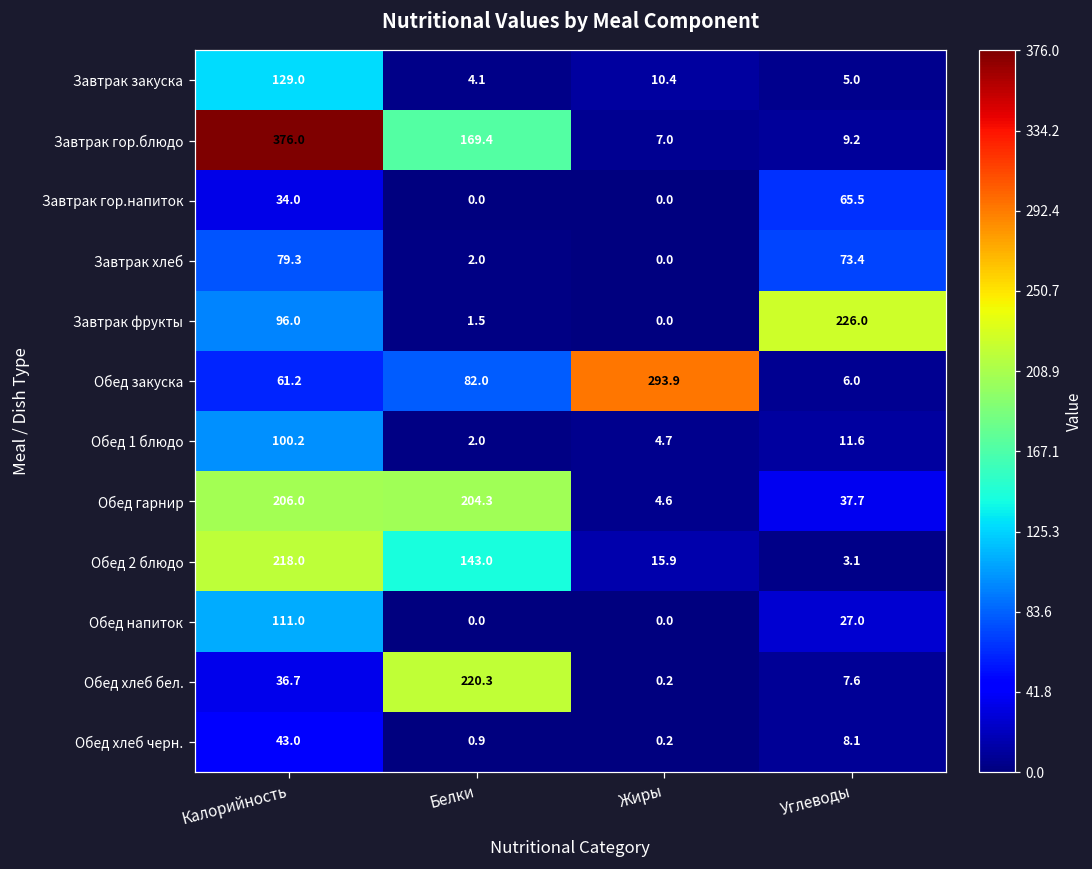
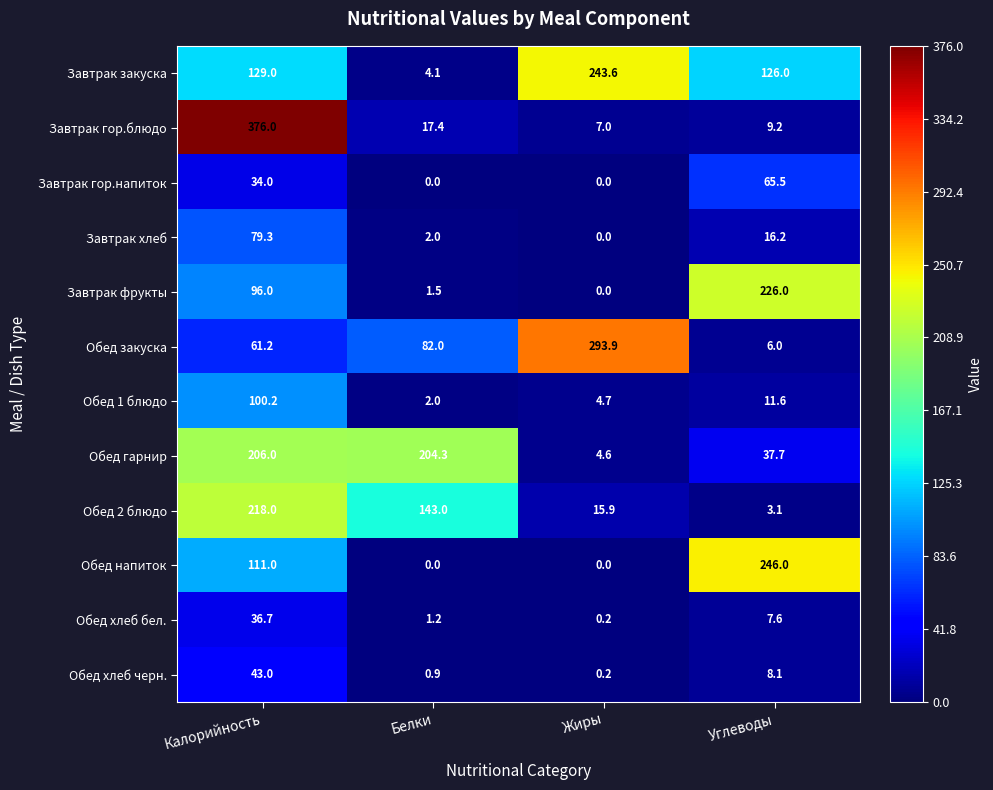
  {
    "Завтрак закуска": {
      "Калорийность": 129.0,
      "Белки": 4.1,
-     "Жиры": 10.4,
-     "Углеводы": 5.0
+     "Жиры": 243.6,
+     "Углеводы": 126.0
    },
    "Завтрак гор.блюдо": {
      "Калорийность": 376.0,
-     "Белки": 169.4,
+     "Белки": 17.4,
      "Жиры": 7.0,
      "Углеводы": 9.2
    },
    "Завтрак гор.напиток": {
      "Калорийность": 34.0,
      "Белки": 0.0,
      "Жиры": 0.0,
      "Углеводы": 65.5
    },
    "Завтрак хлеб": {
      "Калорийность": 79.3,
      "Белки": 2.0,
      "Жиры": 0.0,
-     "Углеводы": 73.4
+     "Углеводы": 16.2
    },
    "Завтрак фрукты": {
      "Калорийность": 96.0,
      "Белки": 1.5,
      "Жиры": 0.0,
      "Углеводы": 226.0
    },
    "Обед закуска": {
      "Калорийность": 61.2,
      "Белки": 82.0,
      "Жиры": 293.9,
      "Углеводы": 6.0
    },
    "Обед 1 блюдо": {
      "Калорийность": 100.2,
      "Белки": 2.0,
      "Жиры": 4.7,
      "Углеводы": 11.6
    },
    "Обед гарнир": {
      "Калорийность": 206.0,
      "Белки": 204.3,
      "Жиры": 4.6,
      "Углеводы": 37.7
    },
    "Обед 2 блюдо": {
      "Калорийность": 218.0,
      "Белки": 143.0,
      "Жиры": 15.9,
      "Углеводы": 3.1
    },
    "Обед напиток": {
      "Калорийность": 111.0,
      "Белки": 0.0,
      "Жиры": 0.0,
-     "Углеводы": 27.0
+     "Углеводы": 246.0
    },
    "Обед хлеб бел.": {
      "Калорийность": 36.7,
-     "Белки": 220.3,
+     "Белки": 1.2,
      "Жиры": 0.2,
      "Углеводы": 7.6
    },
    "Обед хлеб черн.": {
      "Калорийность": 43.0,
      "Белки": 0.9,
      "Жиры": 0.2,
      "Углеводы": 8.1
    }
  }
